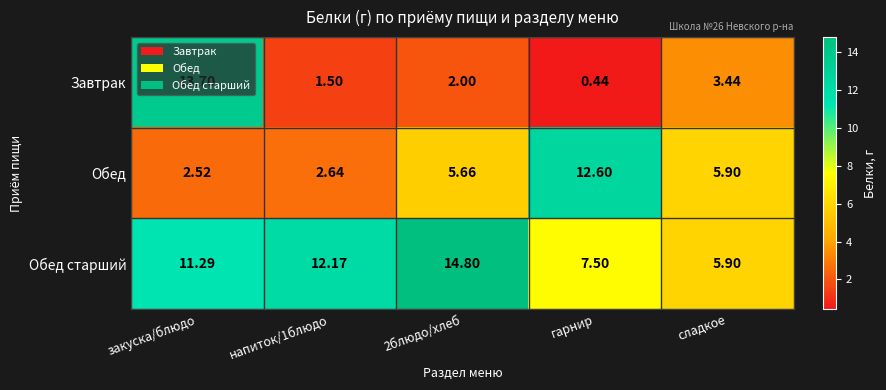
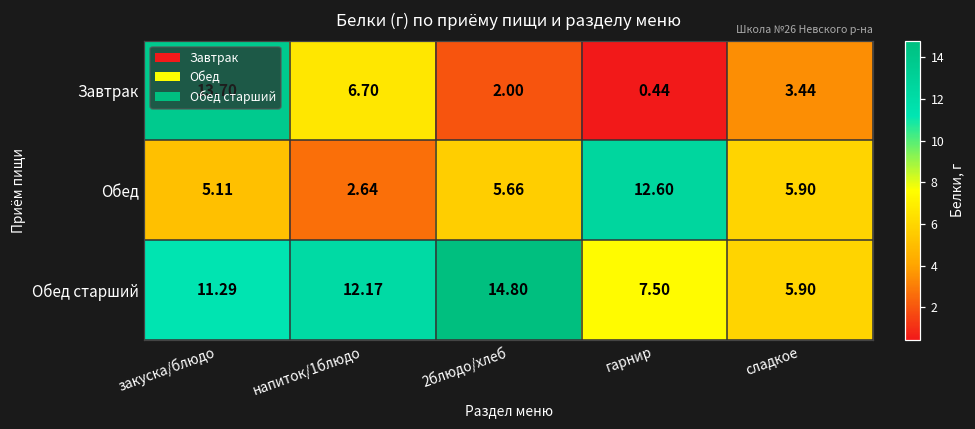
  {
    "Завтрак": {
-     "напиток/1блюдо": 1.50,
+     "напиток/1блюдо": 6.70,
      "2блюдо/хлеб": 2.00,
      "гарнир": 0.44,
      "сладкое": 3.44
    },
    "Обед": {
-     "закуска/блюдо": 2.52,
+     "закуска/блюдо": 5.11,
      "напиток/1блюдо": 2.64,
      "2блюдо/хлеб": 5.66,
      "гарнир": 12.60,
      "сладкое": 5.90
    },
    "Обед старший": {
      "закуска/блюдо": 11.29,
      "напиток/1блюдо": 12.17,
      "2блюдо/хлеб": 14.80,
      "гарнир": 7.50,
      "сладкое": 5.90
    }
  }
